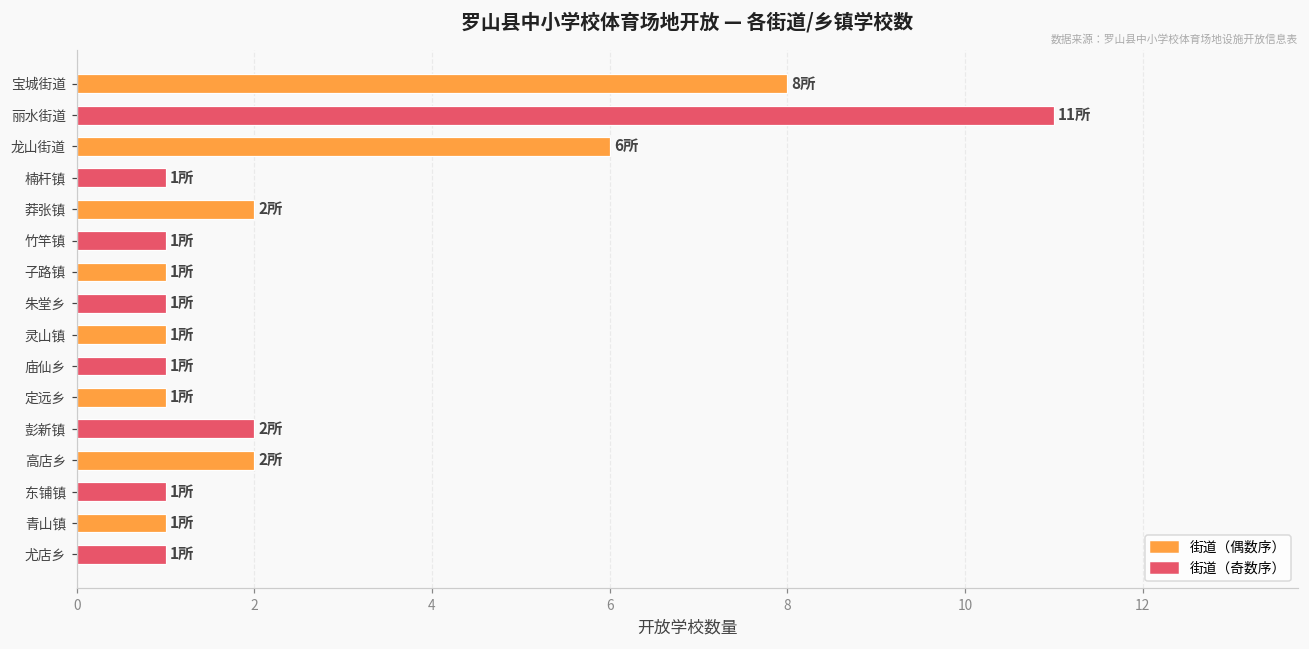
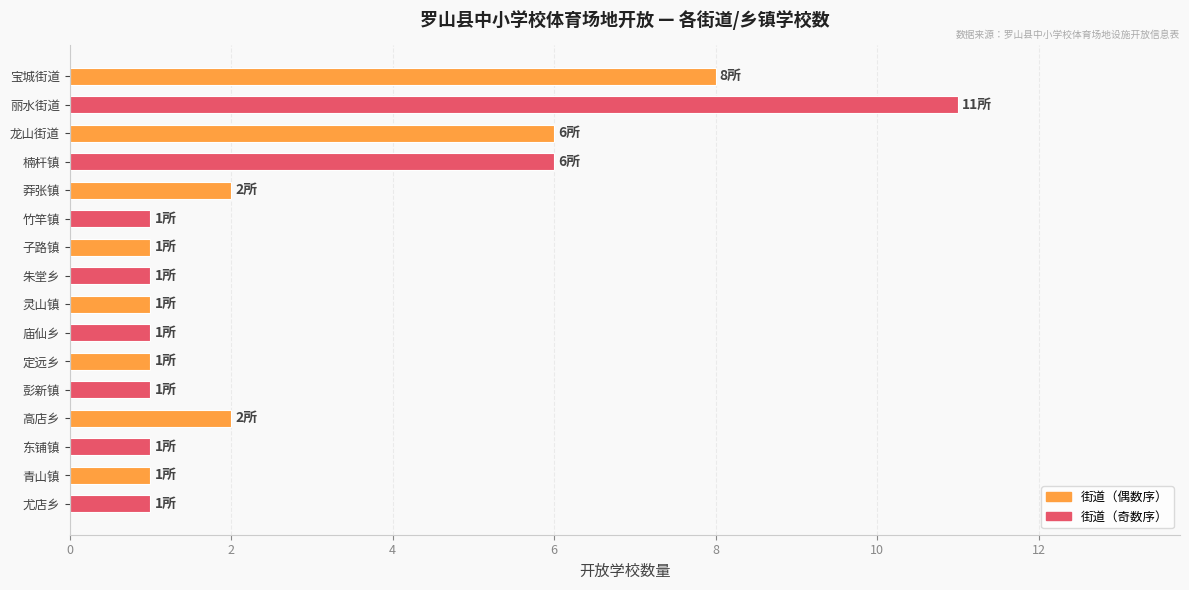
  {
    "宝城街道": "8所",
    "丽水街道": "11所",
    "龙山街道": "6所",
-   "楠杆镇": "1所",
+   "楠杆镇": "6所",
    "莽张镇": "2所",
    "竹竿镇": "1所",
    "子路镇": "1所",
    "朱堂乡": "1所",
    "灵山镇": "1所",
    "庙仙乡": "1所",
    "定远乡": "1所",
-   "彭新镇": "2所",
+   "彭新镇": "1所",
    "高店乡": "2所",
    "东铺镇": "1所",
    "青山镇": "1所",
    "尤店乡": "1所"
  }
